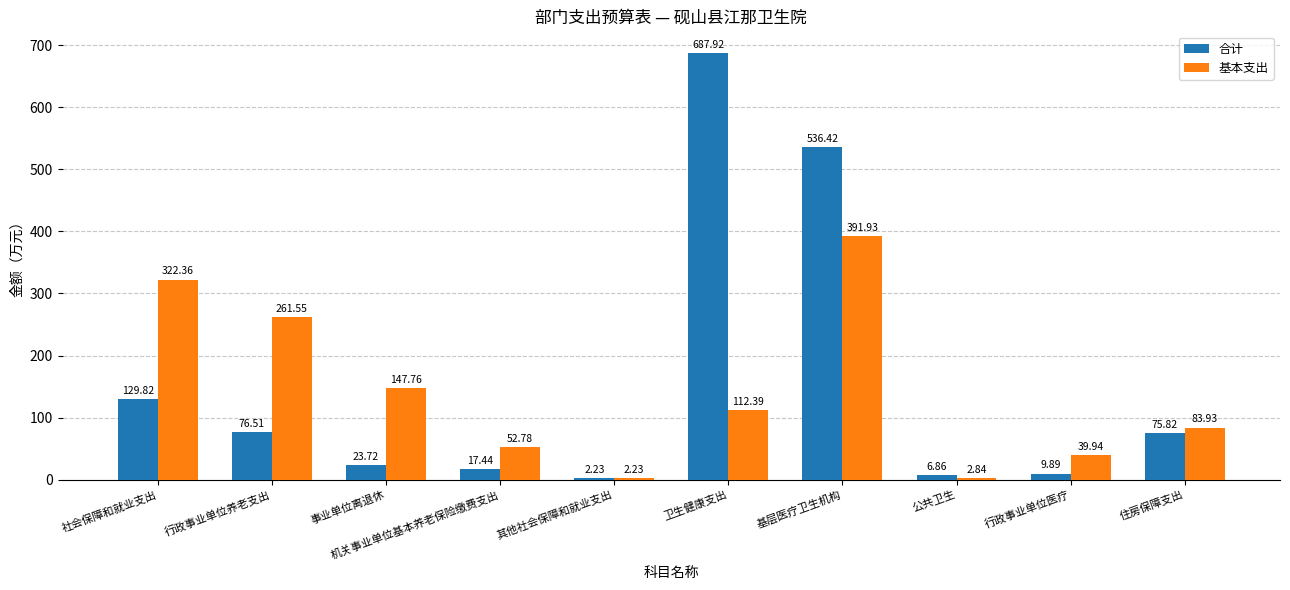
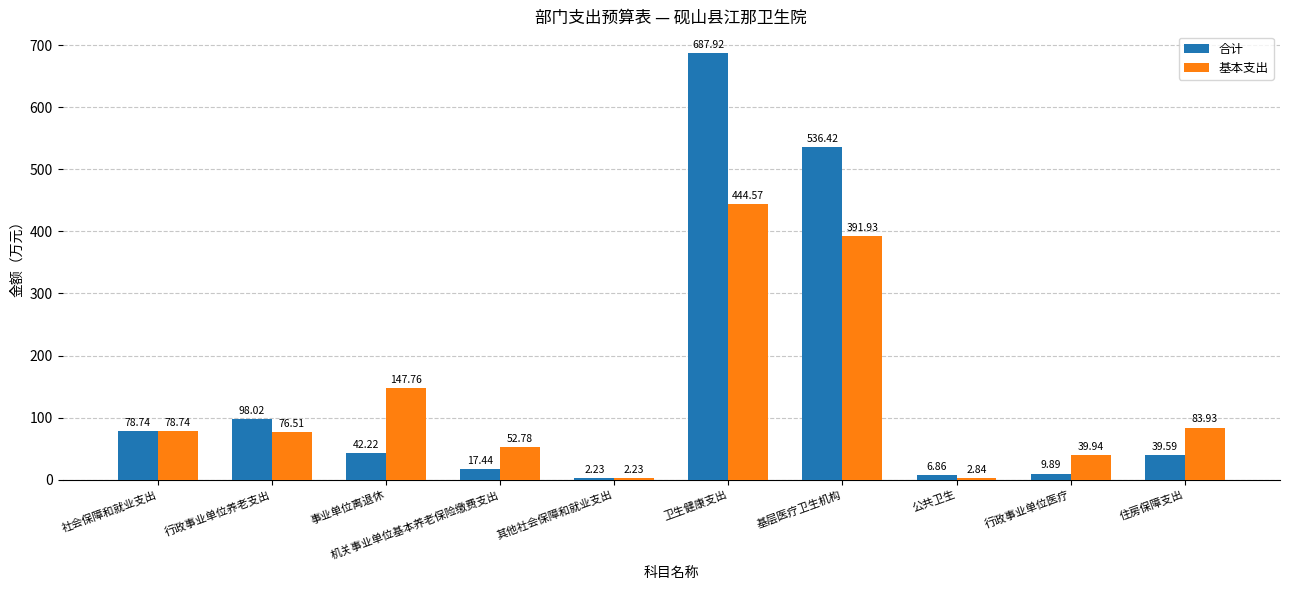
  {
    "合计": {
-     "社会保障和就业支出": 129.82,
-     "行政事业单位养老支出": 76.51,
-     "事业单位离退休": 23.72,
+     "社会保障和就业支出": 78.74,
+     "行政事业单位养老支出": 98.02,
+     "事业单位离退休": 42.22,
      "机关事业单位基本养老保险缴费支出": 17.44,
      "其他社会保障和就业支出": 2.23,
      "卫生健康支出": 687.92,
      "基层医疗卫生机构": 536.42,
      "公共卫生": 6.86,
      "行政事业单位医疗": 9.89,
-     "住房保障支出": 75.82
+     "住房保障支出": 39.59
    },
    "基本支出": {
-     "社会保障和就业支出": 322.36,
-     "行政事业单位养老支出": 261.55,
+     "社会保障和就业支出": 78.74,
+     "行政事业单位养老支出": 76.51,
      "事业单位离退休": 147.76,
      "机关事业单位基本养老保险缴费支出": 52.78,
      "其他社会保障和就业支出": 2.23,
-     "卫生健康支出": 112.39,
+     "卫生健康支出": 444.57,
      "基层医疗卫生机构": 391.93,
      "公共卫生": 2.84,
      "行政事业单位医疗": 39.94,
      "住房保障支出": 83.93
    }
  }
